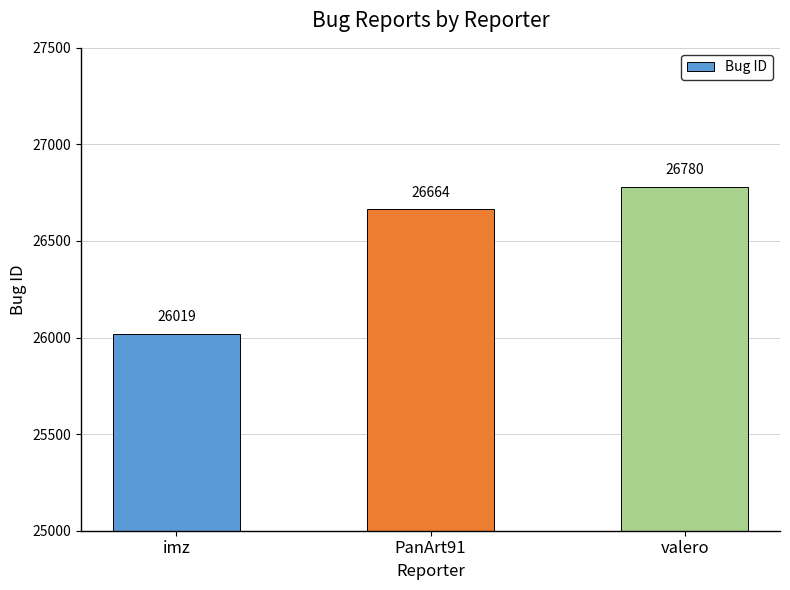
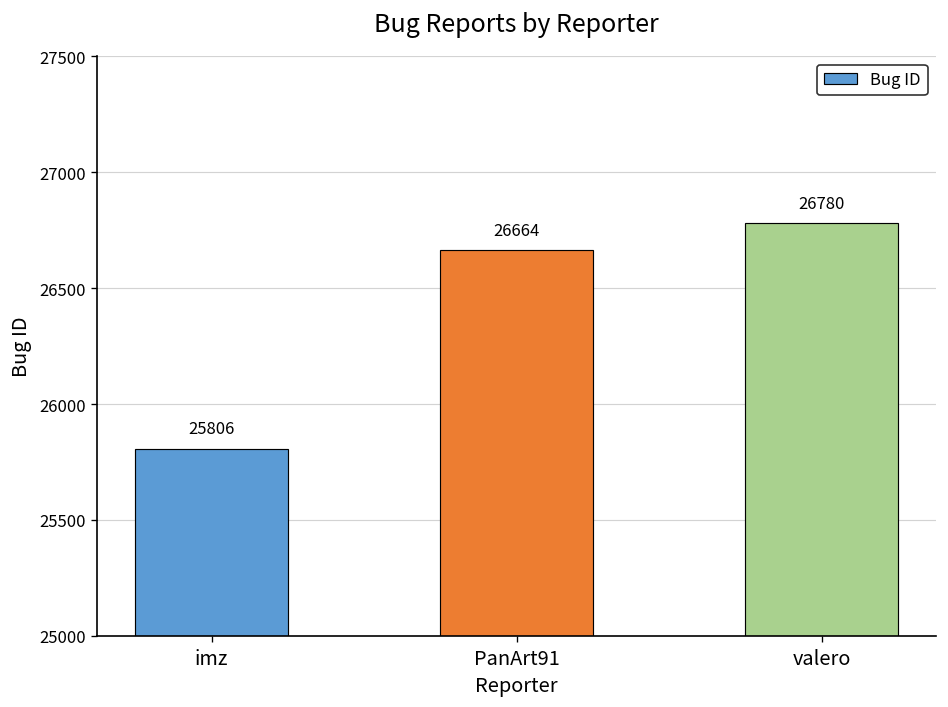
  {
-   "imz": 26019,
+   "imz": 25806,
    "PanArt91": 26664,
    "valero": 26780
  }
